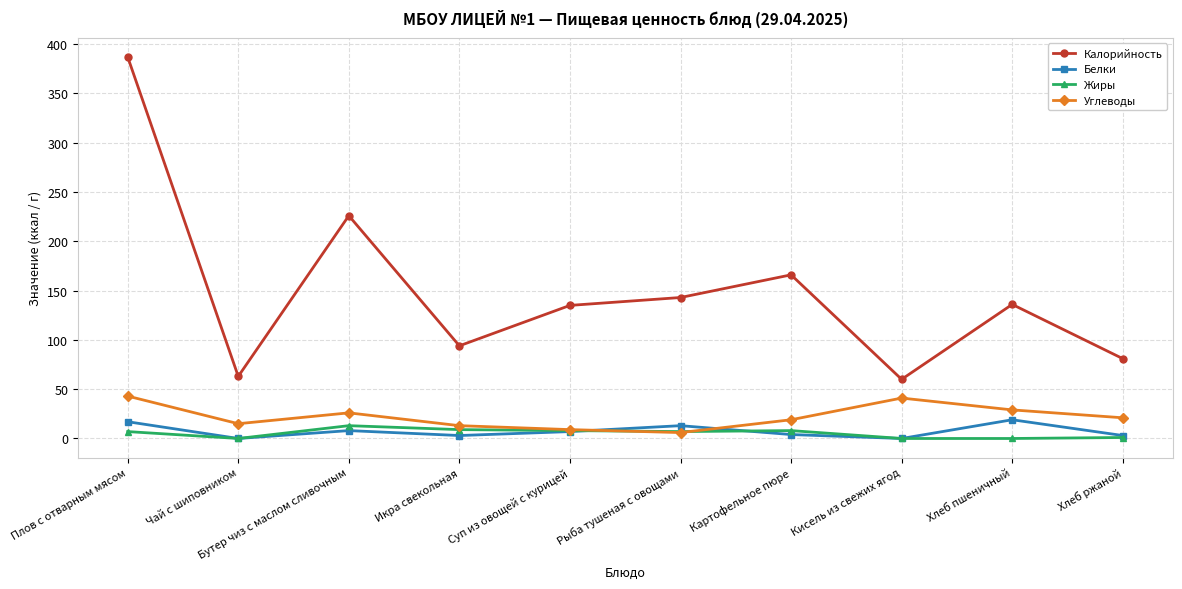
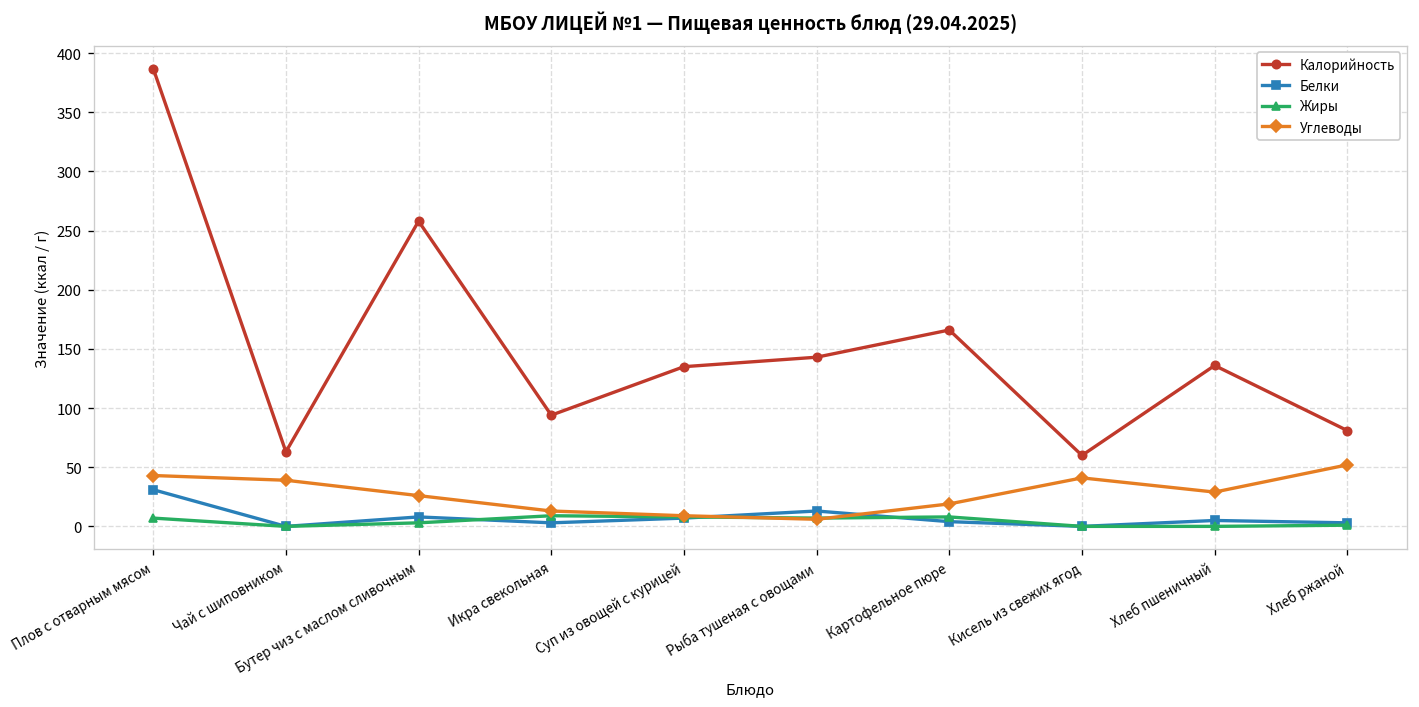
  {
    "Калорийность": {
      "Плов с отварным мясом": 390,
      "Чай с шиповником": 60,
-     "Бутер чиз с маслом сливочным": 230,
+     "Бутер чиз с маслом сливочным": 260,
      "Икра свекольная": 90,
      "Суп из овощей с курицей": 140,
      "Рыба тушеная с овощами": 140,
      "Картофельное пюре": 170,
      "Кисель из свежих ягод": 60,
      "Хлеб пшеничный": 140,
      "Хлеб ржаной": 80
    },
    "Белки": {
-     "Плов с отварным мясом": 20,
+     "Плов с отварным мясом": 30,
      "Бутер чиз с маслом сливочным": 10,
      "Икра свекольная": 0,
      "Рыба тушеная с овощами": 10,
      "Картофельное пюре": 0,
-     "Хлеб пшеничный": 20
+     "Хлеб пшеничный": 10
    },
    "Жиры": {
      "Плов с отварным мясом": 10,
-     "Бутер чиз с маслом сливочным": 10,
+     "Бутер чиз с маслом сливочным": 0,
      "Икра свекольная": 10,
      "Картофельное пюре": 10,
      "Хлеб пшеничный": 0
    },
    "Углеводы": {
      "Плов с отварным мясом": 40,
-     "Чай с шиповником": 20,
+     "Чай с шиповником": 40,
      "Бутер чиз с маслом сливочным": 30,
      "Икра свекольная": 10,
      "Картофельное пюре": 20,
      "Кисель из свежих ягод": 40,
      "Хлеб пшеничный": 30,
-     "Хлеб ржаной": 20
+     "Хлеб ржаной": 50
    }
  }
